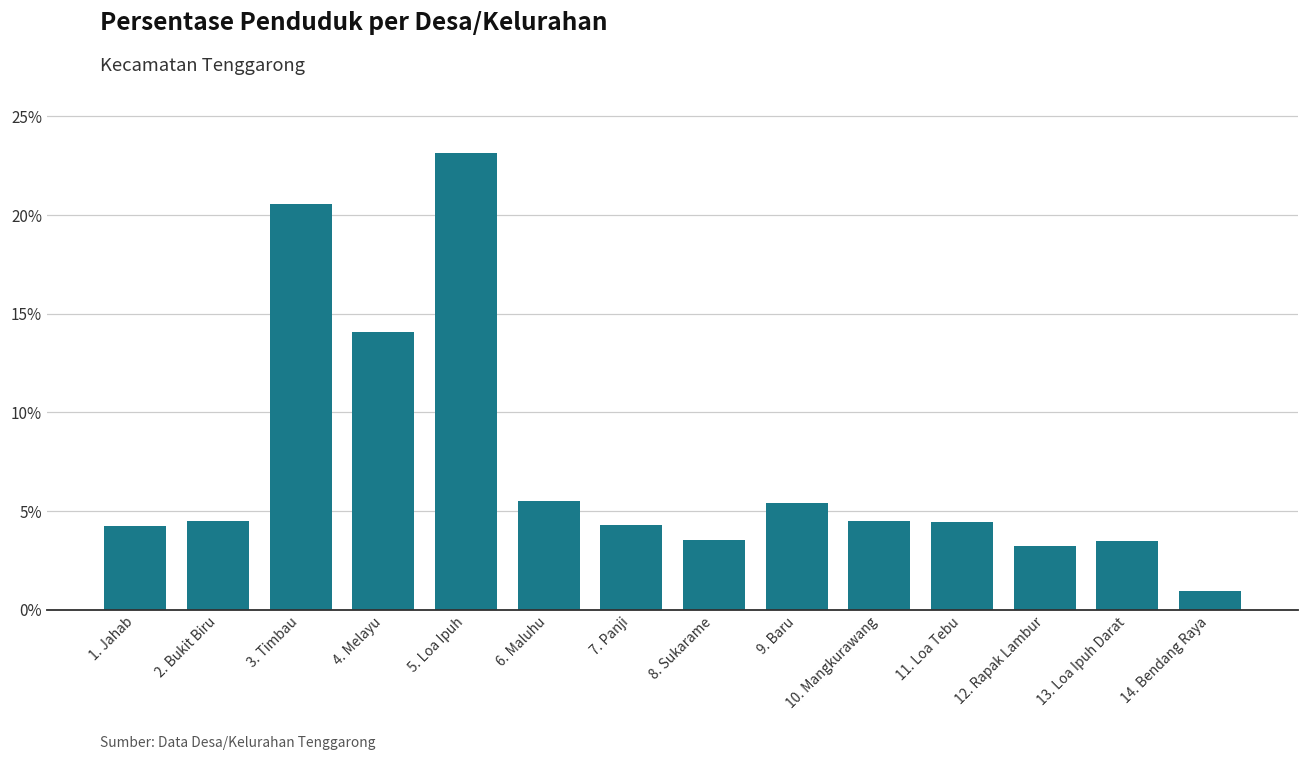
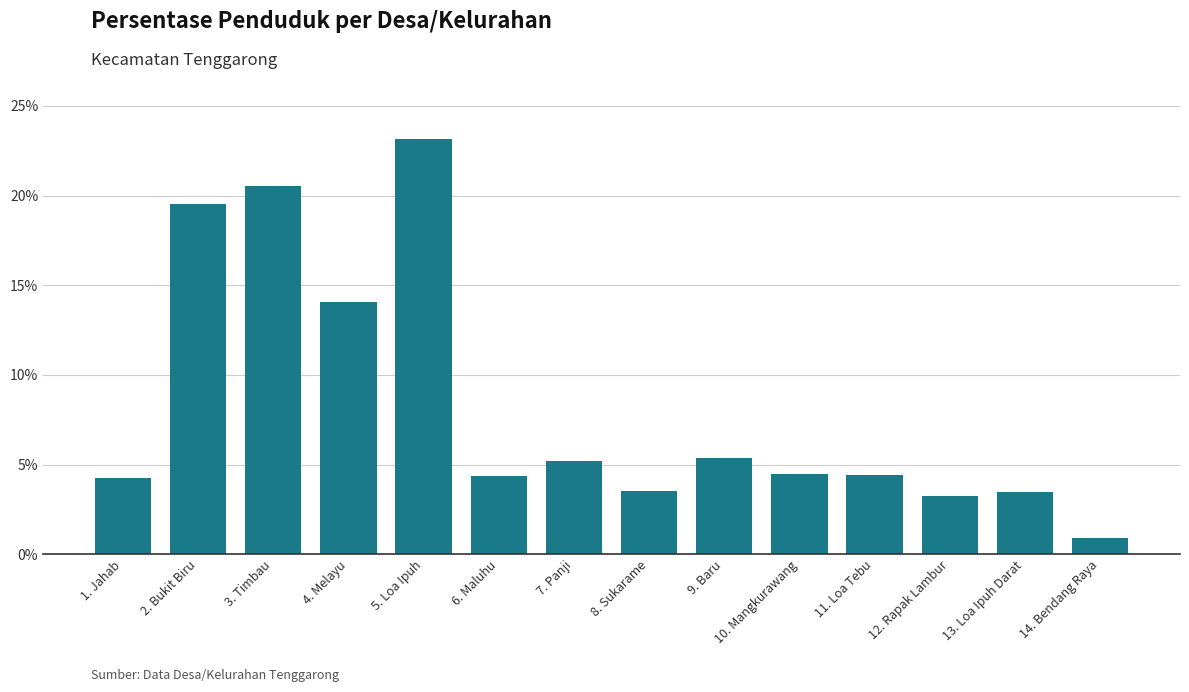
  {
    "1. Jahab": "4.2%",
-   "2. Bukit Biru": "4.5%",
+   "2. Bukit Biru": "19.5%",
    "3. Timbau": "20.6%",
    "4. Melayu": "14.1%",
    "5. Loa Ipuh": "23.2%",
-   "6. Maluhu": "5.5%",
-   "7. Panji": "4.3%",
+   "6. Maluhu": "4.4%",
+   "7. Panji": "5.2%",
    "8. Sukarame": "3.5%",
    "9. Baru": "5.4%",
    "10. Mangkurawang": "4.5%",
    "11. Loa Tebu": "4.4%",
    "12. Rapak Lambur": "3.2%",
    "13. Loa Ipuh Darat": "3.5%",
    "14. Bendang Raya": "0.9%"
  }
